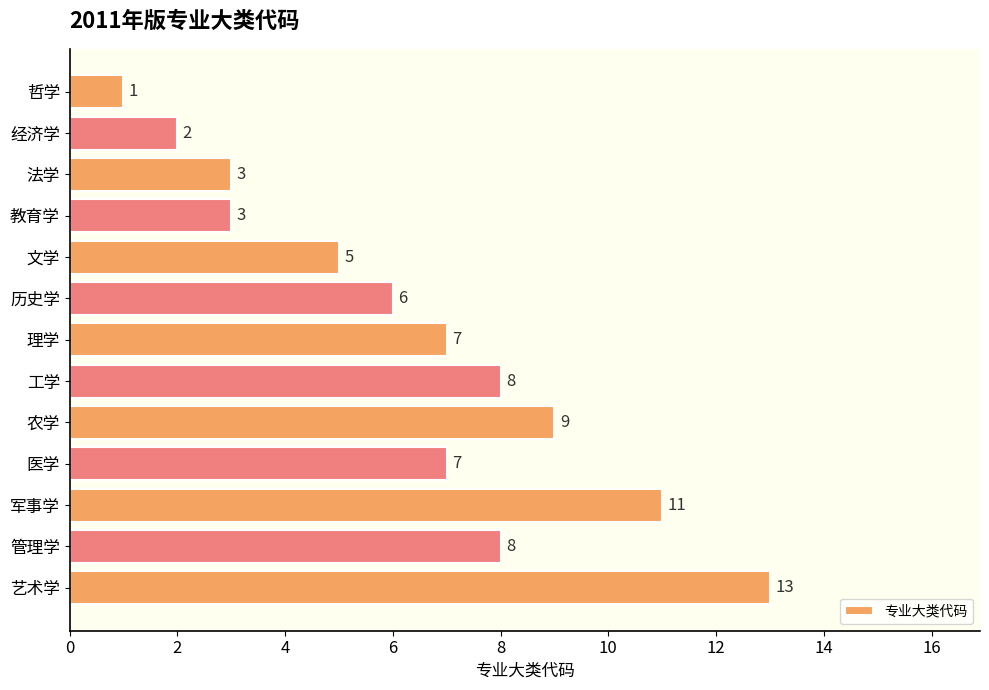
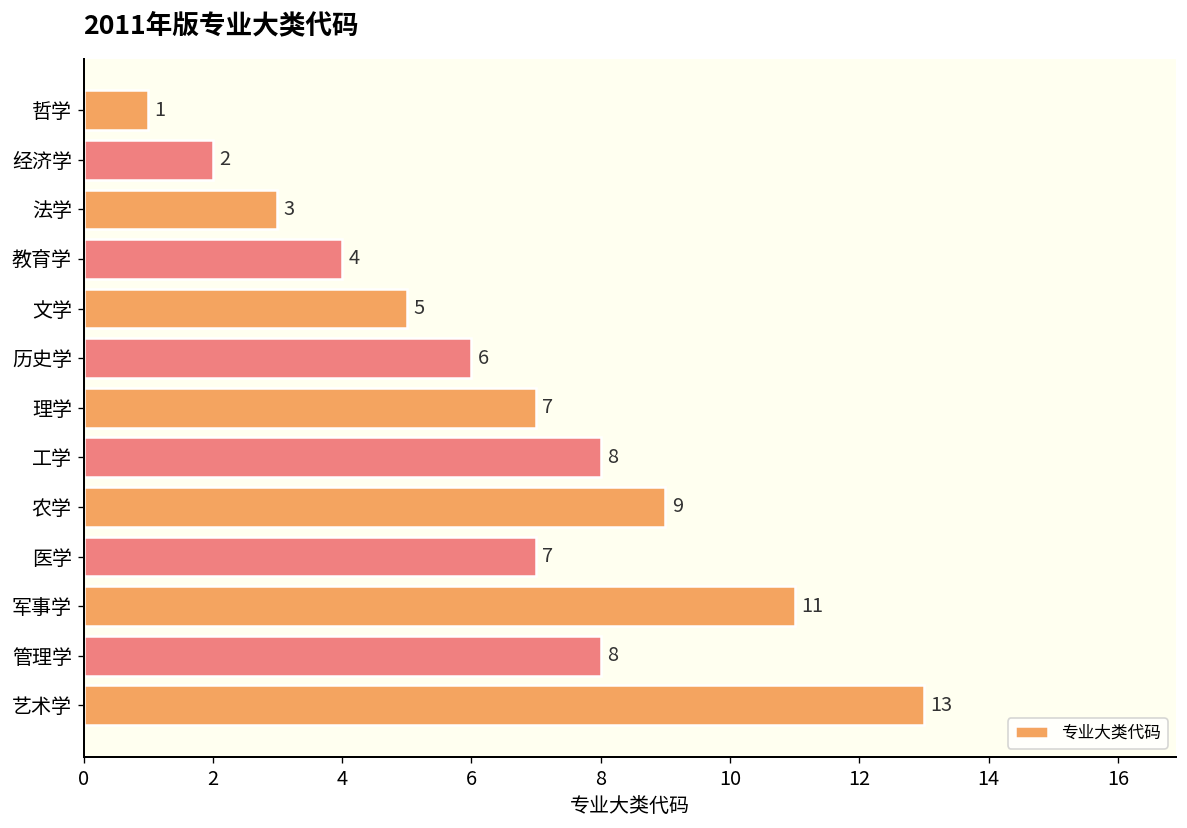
  {
    "哲学": 1,
    "经济学": 2,
    "法学": 3,
-   "教育学": 3,
+   "教育学": 4,
    "文学": 5,
    "历史学": 6,
    "理学": 7,
    "工学": 8,
    "农学": 9,
    "医学": 7,
    "军事学": 11,
    "管理学": 8,
    "艺术学": 13
  }
